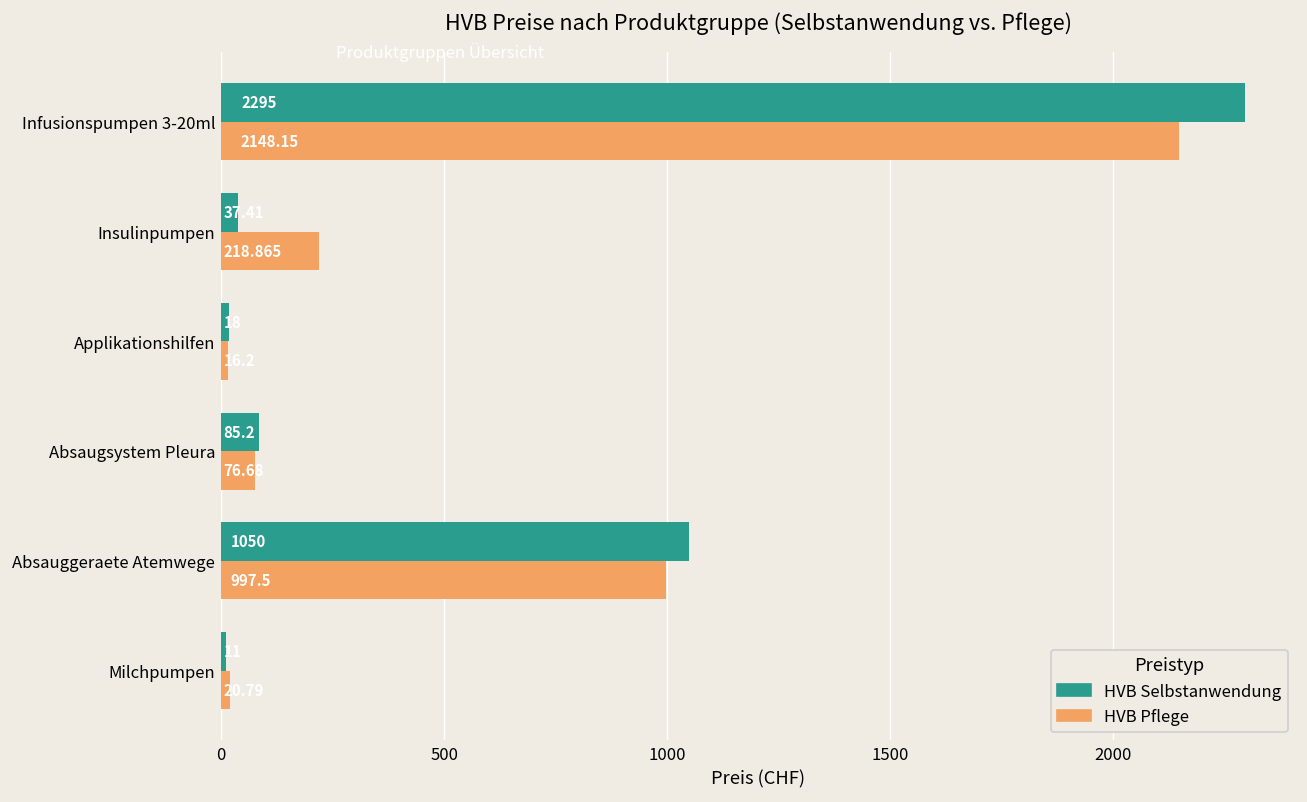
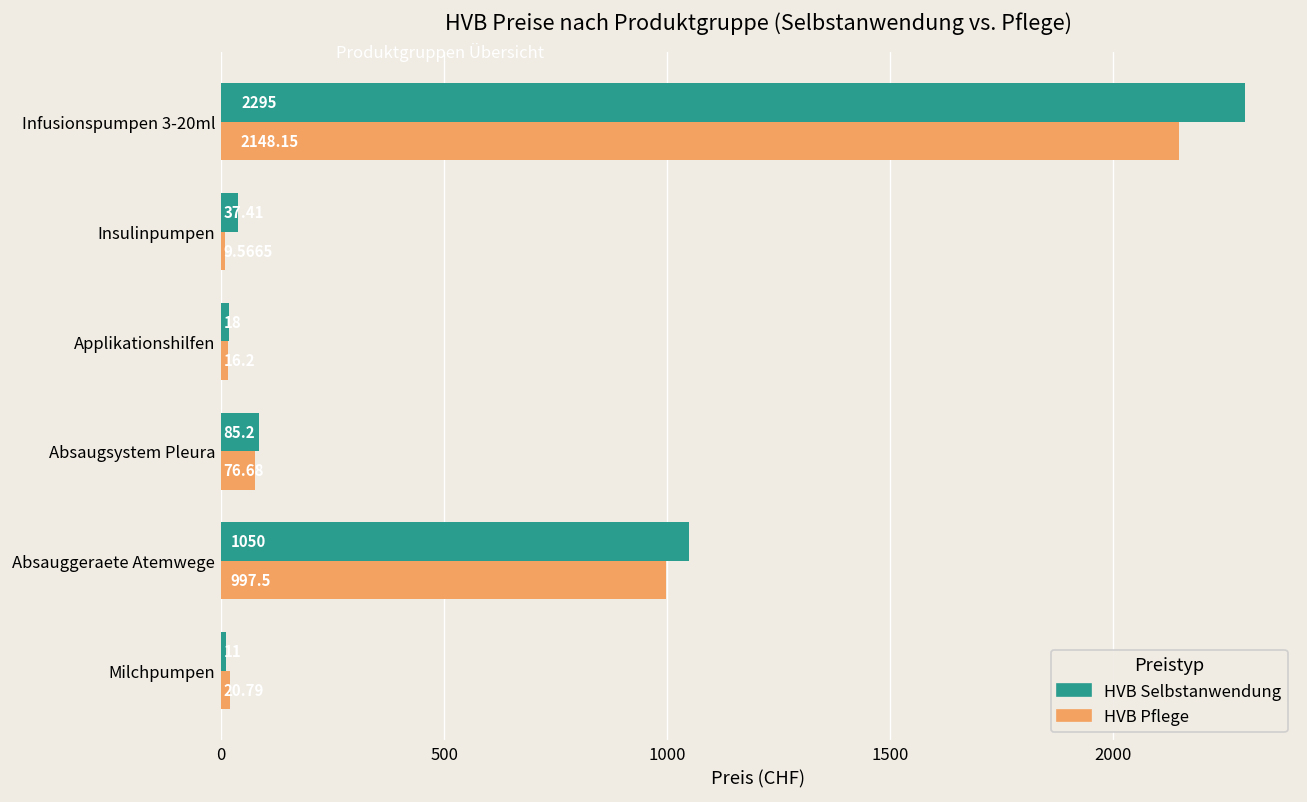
  {
    "HVB Selbstanwendung": {
      "Infusionspumpen 3-20ml": 2295,
      "Absaugsystem Pleura": 85.2,
      "Absauggeraete Atemwege": 1050
    },
    "HVB Pflege": {
-     "Insulinpumpen": 220,
+     "Insulinpumpen": 10,
      "Applikationshilfen": 20,
      "Milchpumpen": 20
    }
  }
